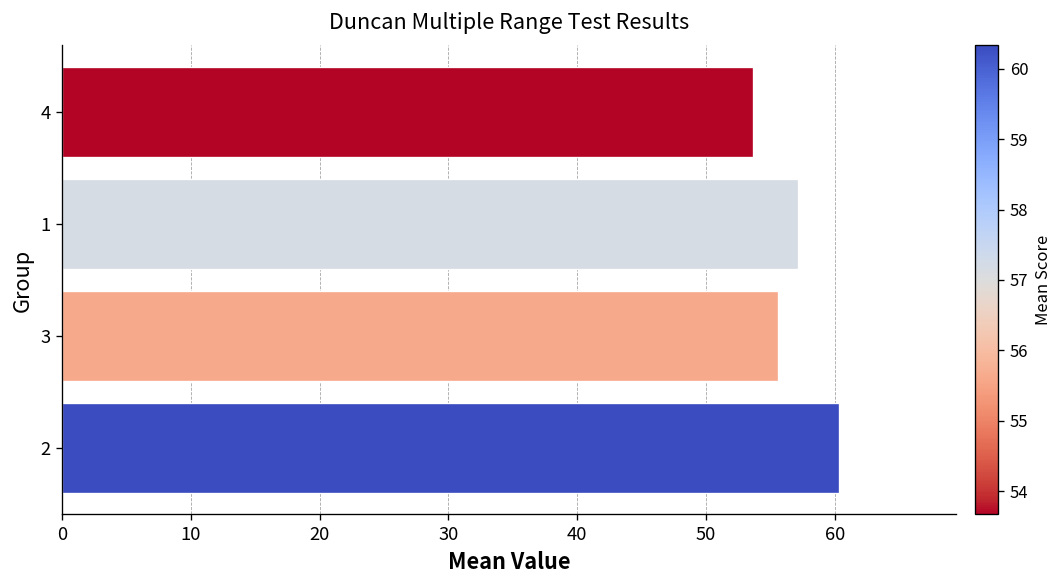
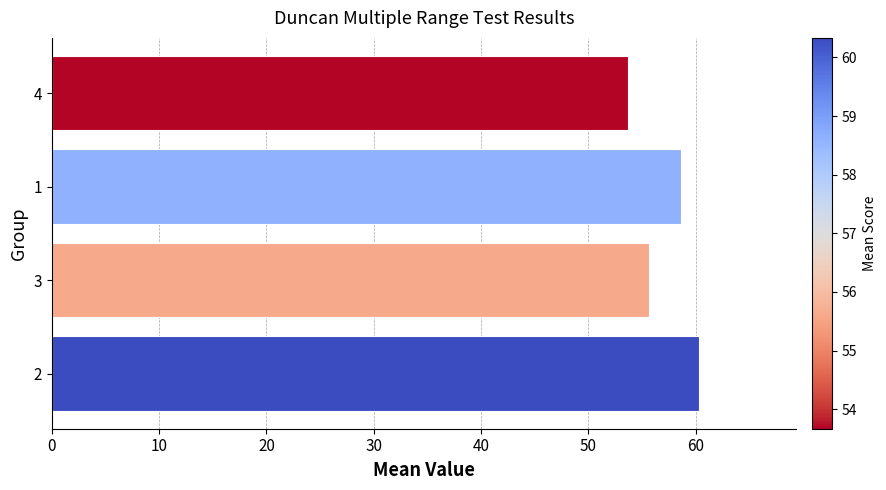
  {
    "4": 53.7,
-   "1": 57.2,
+   "1": 58.6,
    "3": 55.6,
    "2": 60.3
  }
